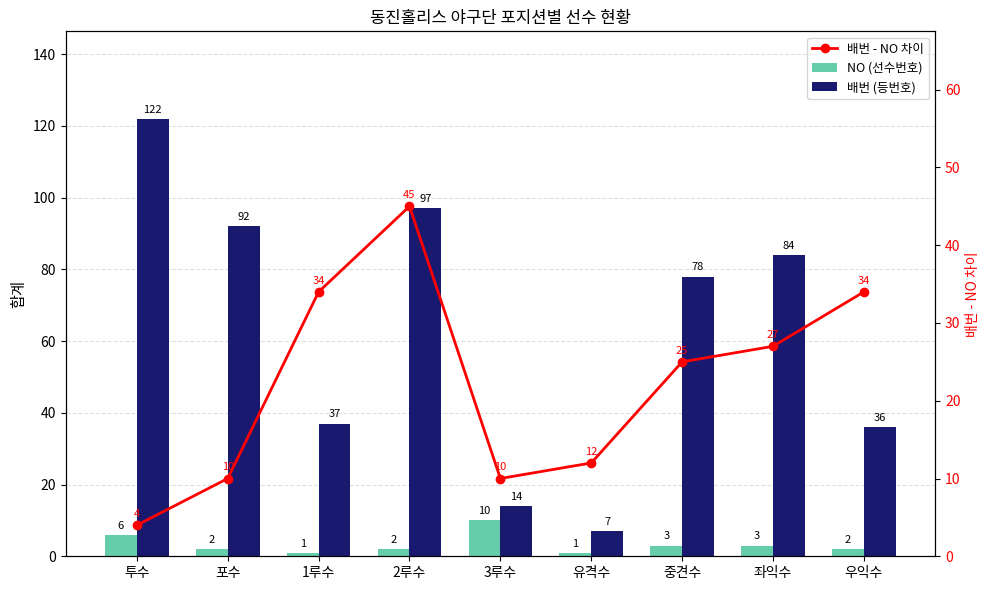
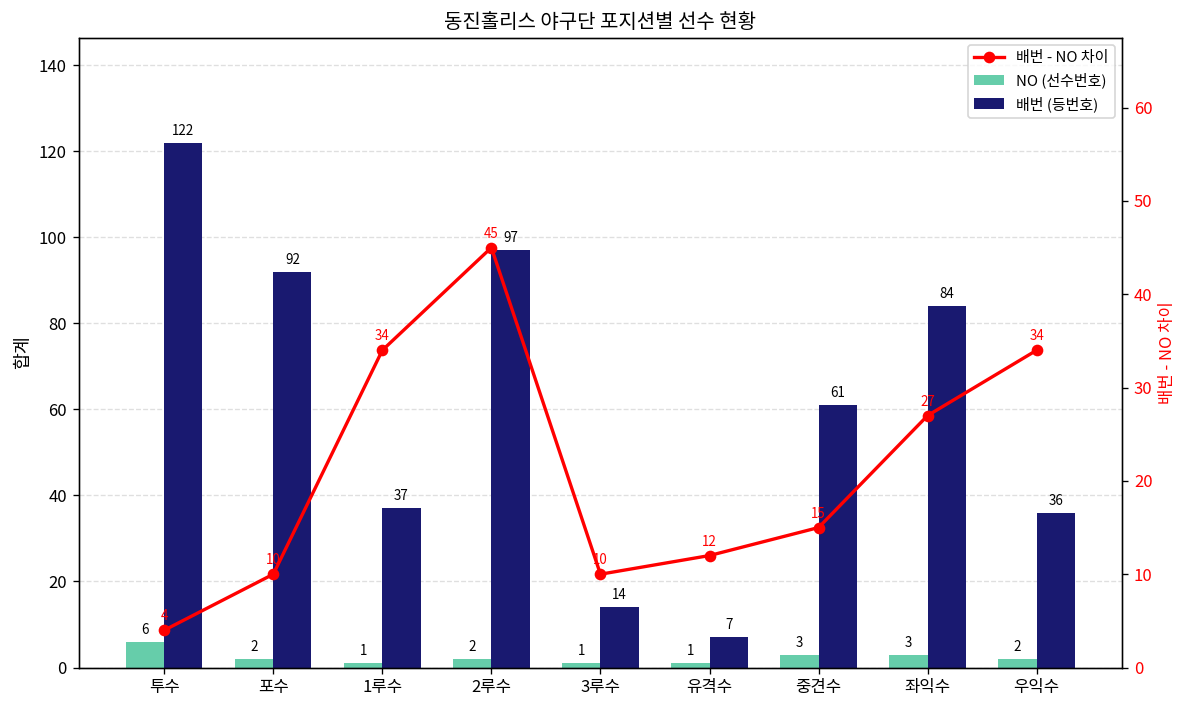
  {
    "NO (선수번호)": {
      "투수": 6,
      "포수": 2,
      "1루수": 1,
      "2루수": 2,
-     "3루수": 10,
+     "3루수": 1,
      "유격수": 1,
      "중견수": 3,
      "좌익수": 3,
      "우익수": 2
    },
    "배번 (등번호)": {
      "투수": 122,
      "포수": 92,
      "1루수": 37,
      "2루수": 97,
      "3루수": 14,
      "유격수": 7,
-     "중견수": 78,
+     "중견수": 61,
      "좌익수": 84,
      "우익수": 36
    },
    "배번 - NO 차이": {
      "투수": 4,
      "포수": 10,
      "1루수": 34,
      "2루수": 45,
      "3루수": 10,
      "유격수": 12,
-     "중견수": 25,
+     "중견수": 15,
      "좌익수": 27,
      "우익수": 34
    }
  }
